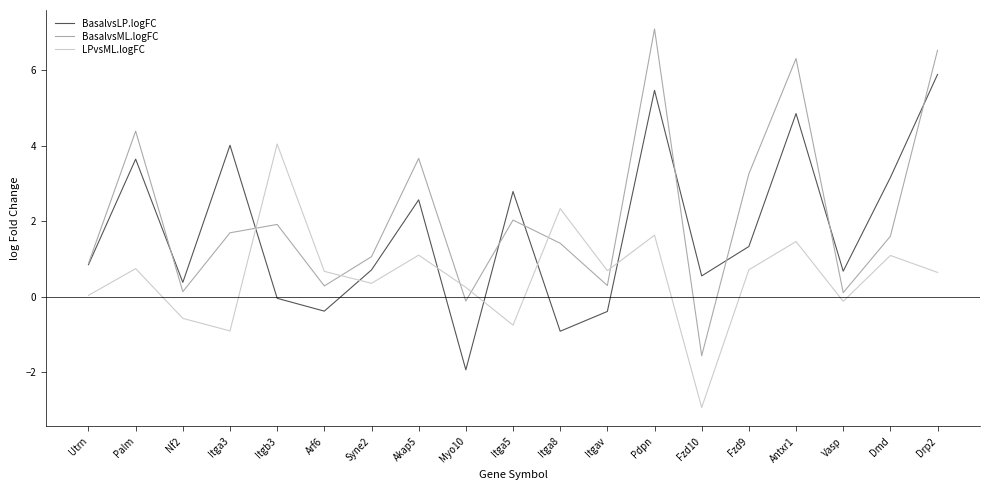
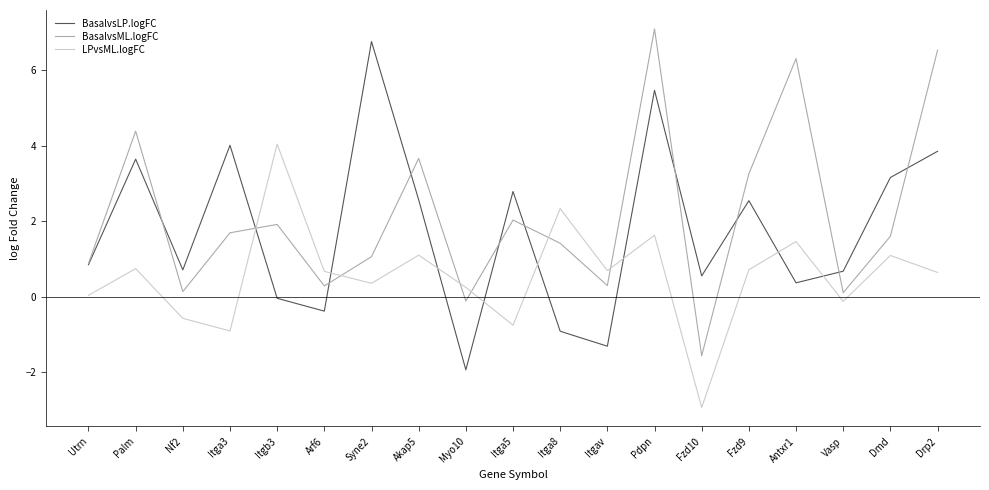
  {
    "BasalvsLP.logFC": {
      "Palm": 3.6,
-     "Nf2": 0.4,
+     "Nf2": 0.7,
      "Itga3": 4.0,
      "Itgb3": 0.0,
      "Arf6": -0.4,
-     "Syne2": 0.7,
+     "Syne2": 6.8,
      "Akap5": 2.6,
      "Myo10": -1.9,
      "Itga5": 2.8,
      "Itga8": -0.9,
-     "Itgav": -0.4,
+     "Itgav": -1.3,
      "Pdpn": 5.5,
      "Fzd10": 0.5,
-     "Fzd9": 1.3,
-     "Antxr1": 4.8,
+     "Fzd9": 2.5,
+     "Antxr1": 0.4,
      "Vasp": 0.7,
      "Dmd": 3.2,
-     "Drp2": 5.9
+     "Drp2": 3.8
    }
  }
